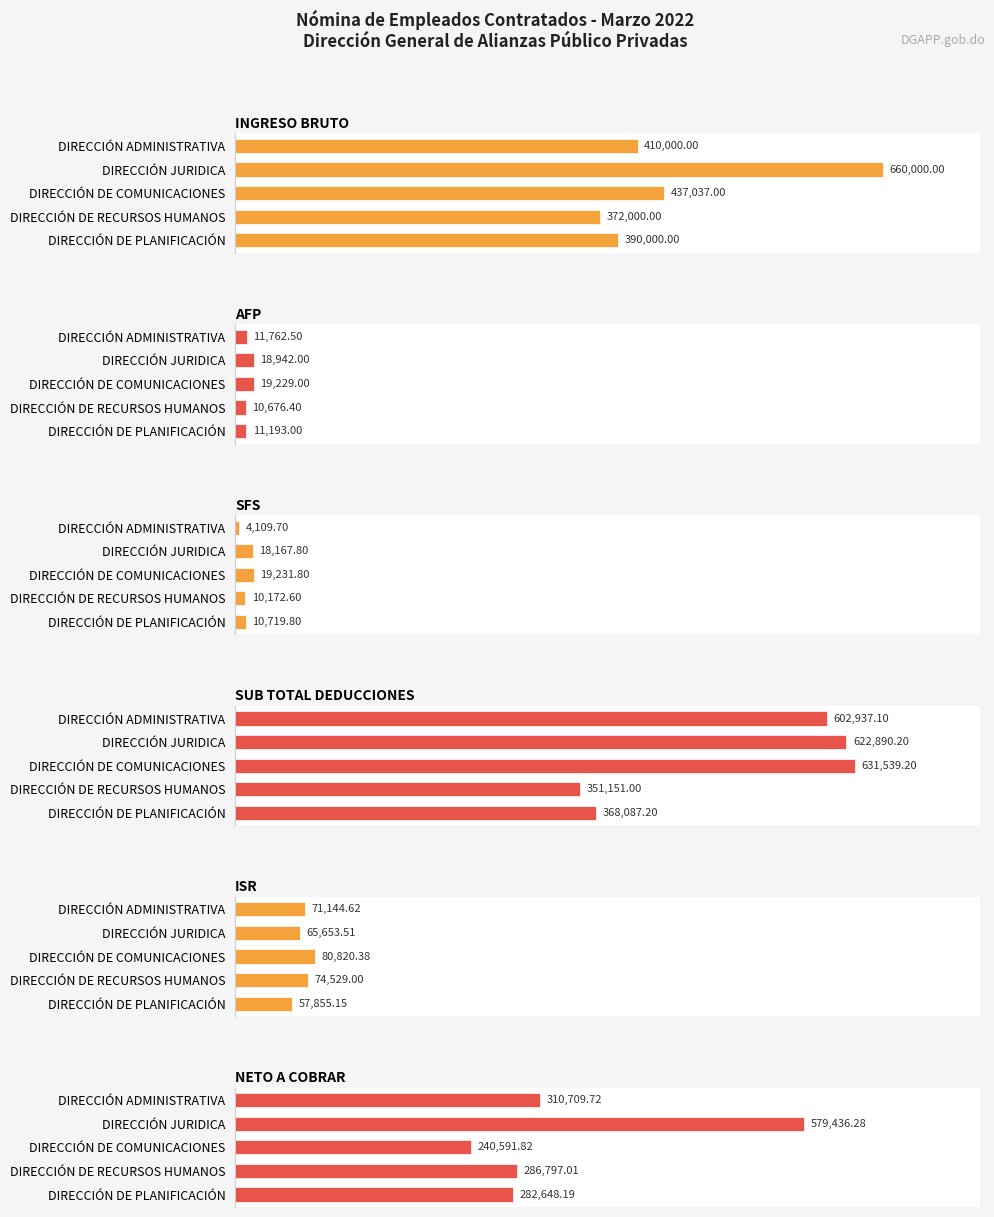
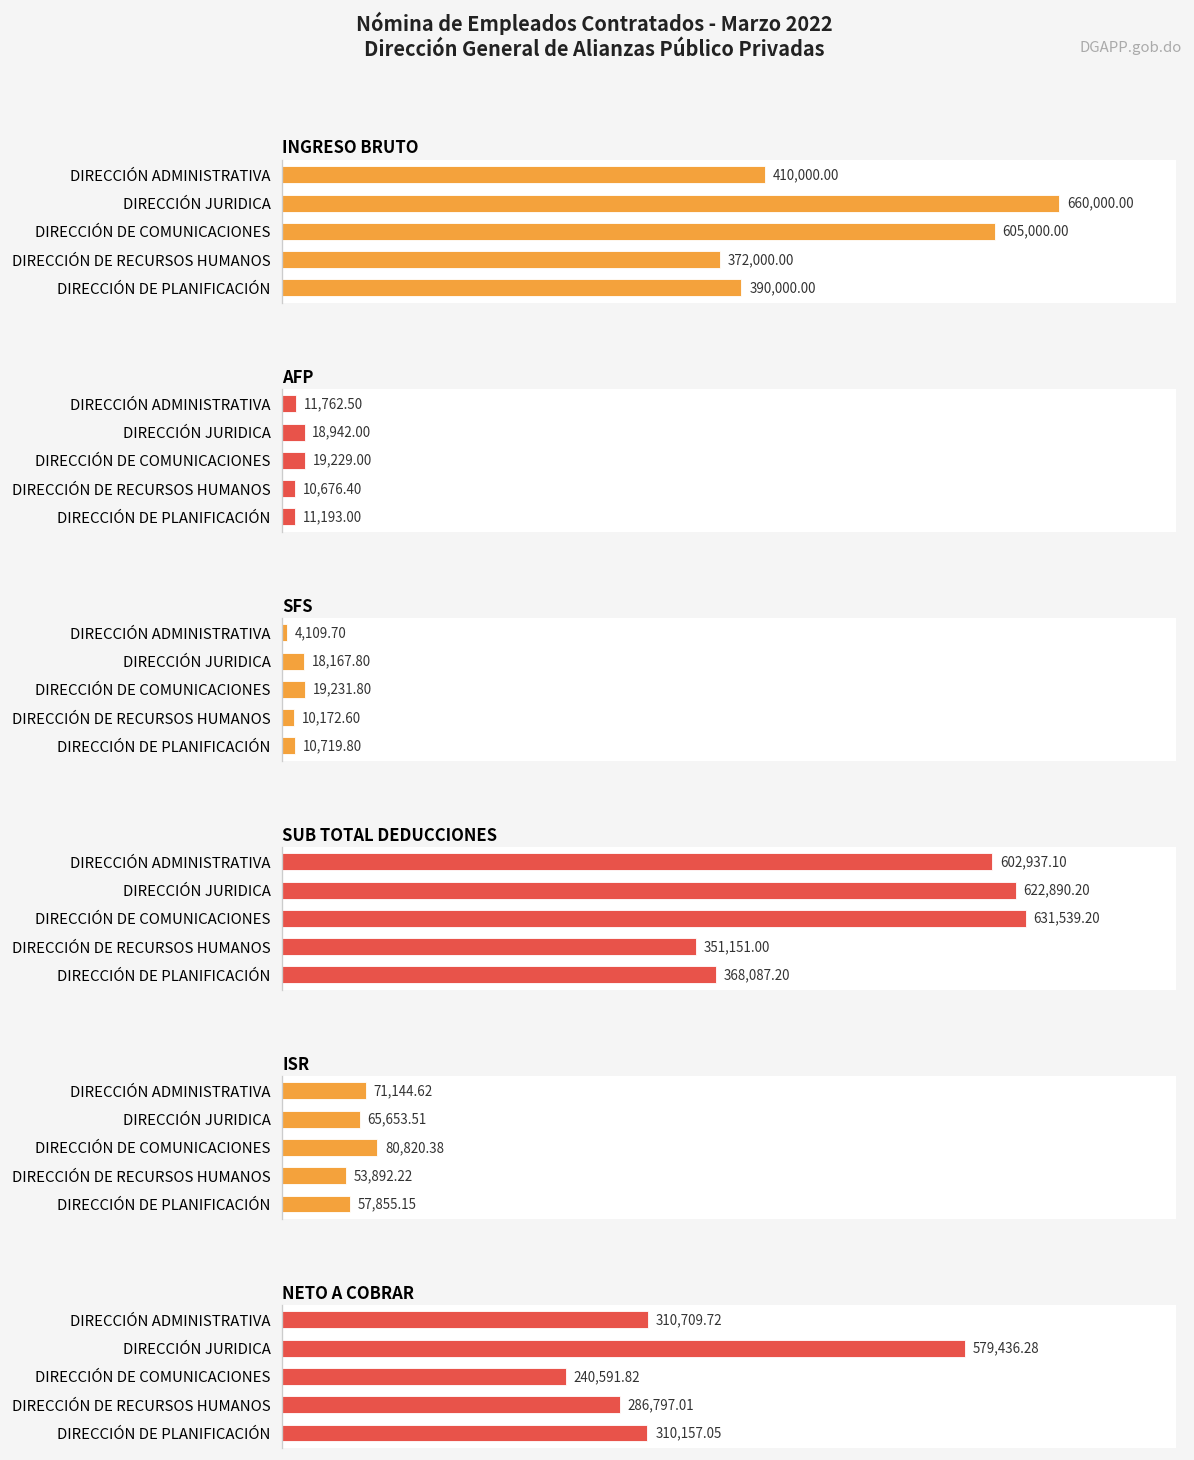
  {
    "INGRESO BRUTO": {
      "DIRECCIÓN ADMINISTRATIVA": "410,000.00",
      "DIRECCIÓN JURIDICA": "660,000.00",
-     "DIRECCIÓN DE COMUNICACIONES": "437,037.00",
+     "DIRECCIÓN DE COMUNICACIONES": "605,000.00",
      "DIRECCIÓN DE RECURSOS HUMANOS": "372,000.00",
      "DIRECCIÓN DE PLANIFICACIÓN": "390,000.00"
    },
    "AFP": {
      "DIRECCIÓN ADMINISTRATIVA": "11,762.50",
      "DIRECCIÓN JURIDICA": "18,942.00",
      "DIRECCIÓN DE COMUNICACIONES": "19,229.00",
      "DIRECCIÓN DE RECURSOS HUMANOS": "10,676.40",
      "DIRECCIÓN DE PLANIFICACIÓN": "11,193.00"
    },
    "SFS": {
      "DIRECCIÓN ADMINISTRATIVA": "4,109.70",
      "DIRECCIÓN JURIDICA": "18,167.80",
      "DIRECCIÓN DE COMUNICACIONES": "19,231.80",
      "DIRECCIÓN DE RECURSOS HUMANOS": "10,172.60",
      "DIRECCIÓN DE PLANIFICACIÓN": "10,719.80"
    },
    "SUB TOTAL DEDUCCIONES": {
      "DIRECCIÓN ADMINISTRATIVA": "602,937.10",
      "DIRECCIÓN JURIDICA": "622,890.20",
      "DIRECCIÓN DE COMUNICACIONES": "631,539.20",
      "DIRECCIÓN DE RECURSOS HUMANOS": "351,151.00",
      "DIRECCIÓN DE PLANIFICACIÓN": "368,087.20"
    },
    "ISR": {
      "DIRECCIÓN ADMINISTRATIVA": "71,144.62",
      "DIRECCIÓN JURIDICA": "65,653.51",
      "DIRECCIÓN DE COMUNICACIONES": "80,820.38",
-     "DIRECCIÓN DE RECURSOS HUMANOS": "74,529.00",
+     "DIRECCIÓN DE RECURSOS HUMANOS": "53,892.22",
      "DIRECCIÓN DE PLANIFICACIÓN": "57,855.15"
    },
    "NETO A COBRAR": {
      "DIRECCIÓN ADMINISTRATIVA": "310,709.72",
      "DIRECCIÓN JURIDICA": "579,436.28",
      "DIRECCIÓN DE COMUNICACIONES": "240,591.82",
      "DIRECCIÓN DE RECURSOS HUMANOS": "286,797.01",
-     "DIRECCIÓN DE PLANIFICACIÓN": "282,648.19"
+     "DIRECCIÓN DE PLANIFICACIÓN": "310,157.05"
    }
  }
